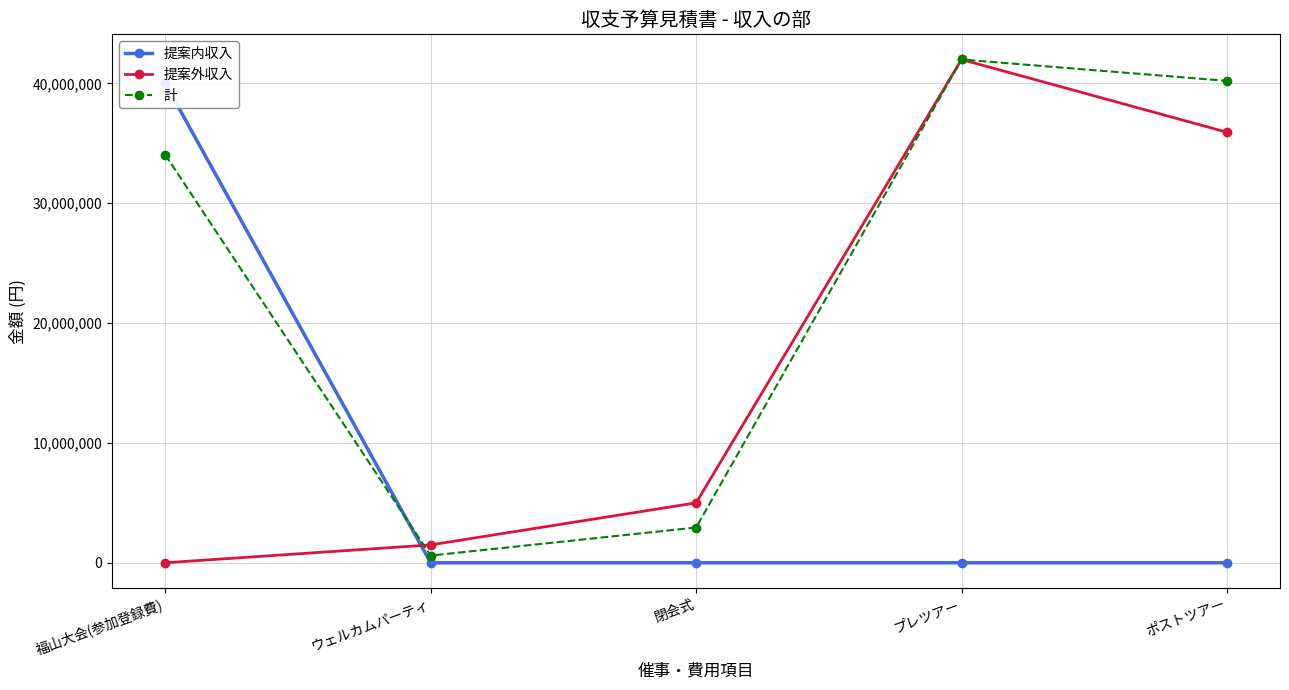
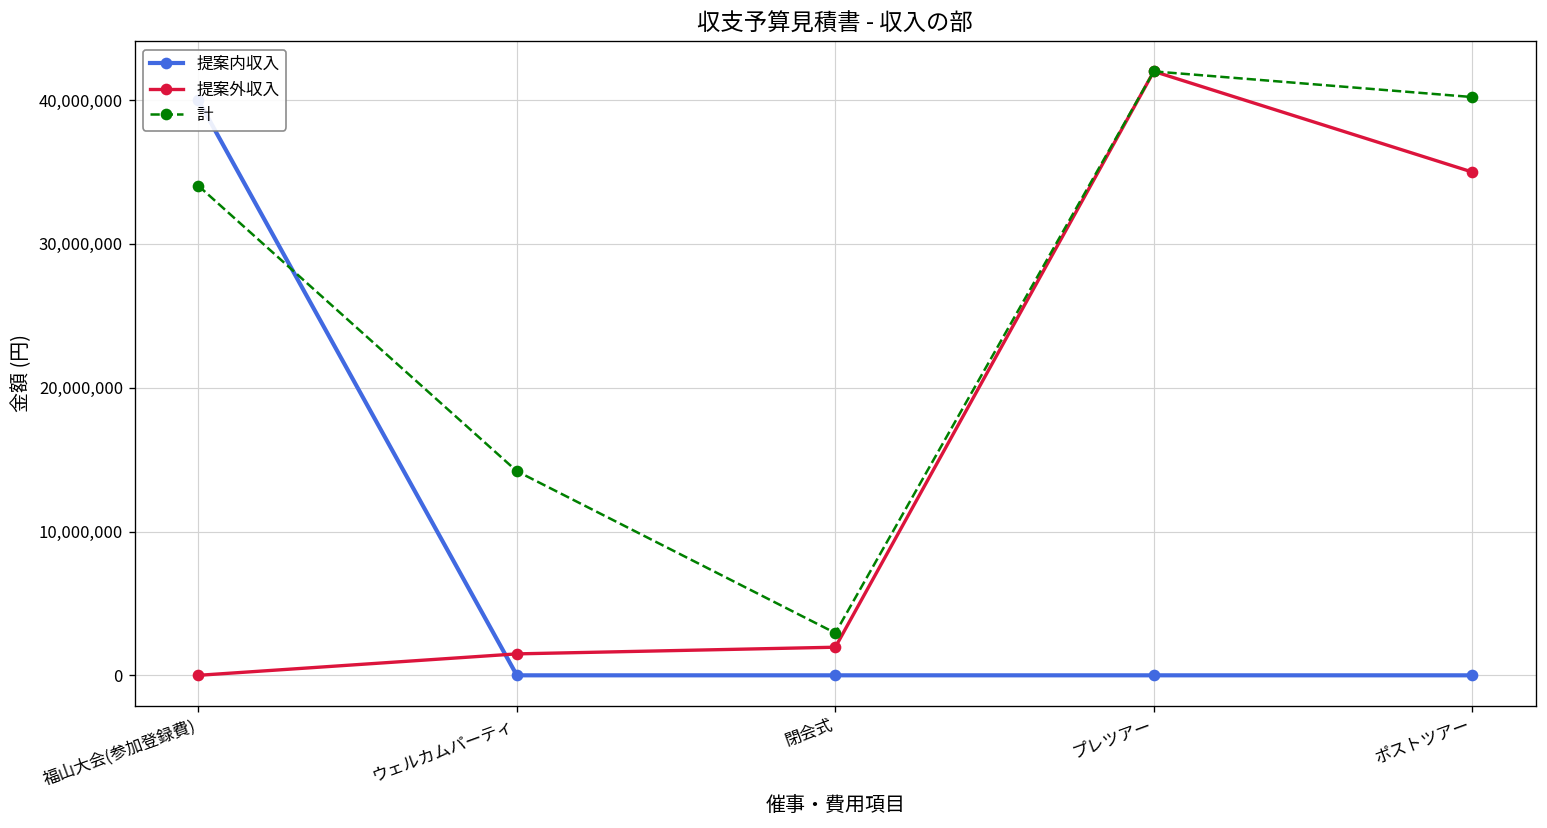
  {
    "提案内収入": {
      "ウェルカムパーティ": "0",
      "閉会式": "0",
      "プレツアー": "0",
      "ポストツアー": "0"
    },
    "提案外収入": {
      "福山大会(参加登録費)": "0",
      "ウェルカムパーティ": "1,500,000",
-     "閉会式": "5,000,000",
-     "ポストツアー": "35,900,000"
+     "閉会式": "2,000,000",
+     "ポストツアー": "35,000,000"
    },
    "計": {
      "福山大会(参加登録費)": "34,000,000",
-     "ウェルカムパーティ": "600,000",
+     "ウェルカムパーティ": "14,200,000",
      "閉会式": "2,900,000",
      "ポストツアー": "40,200,000"
    }
  }
